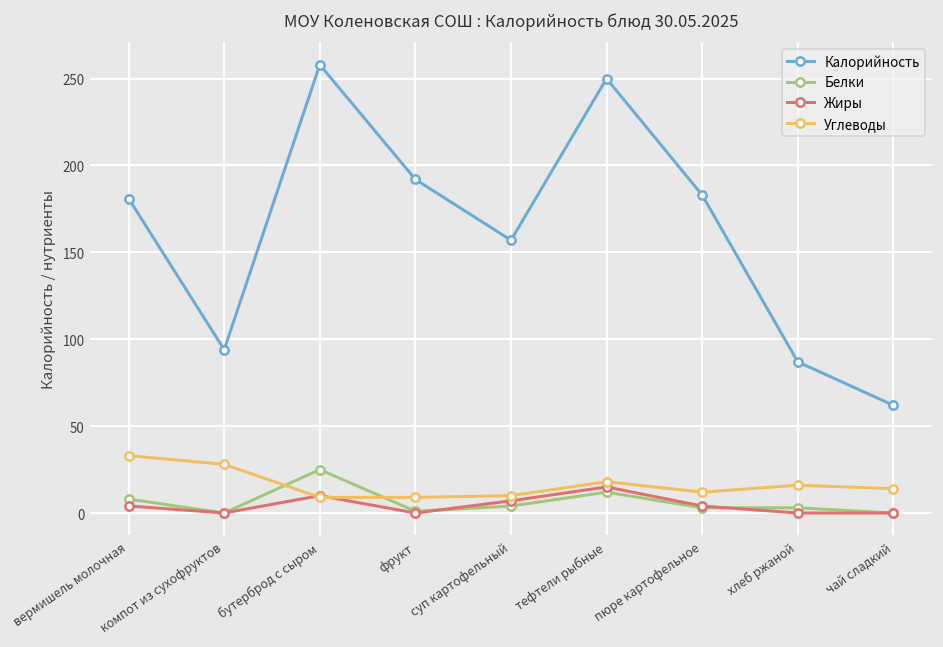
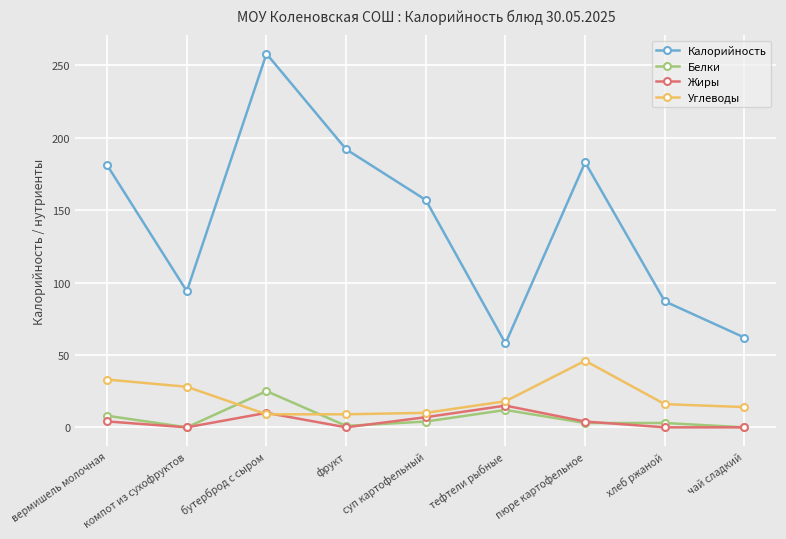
  {
    "Калорийность": {
      "вермишель молочная": 181,
      "компот из сухофруктов": 94,
      "бутерброд с сыром": 258,
      "фрукт": 192,
      "суп картофельный": 157,
-     "тефтели рыбные": 250,
+     "тефтели рыбные": 58,
      "пюре картофельное": 183,
      "хлеб ржаной": 87,
      "чай сладкий": 62
    },
    "Белки": {
      "вермишель молочная": 8,
      "бутерброд с сыром": 25,
      "суп картофельный": 4,
      "тефтели рыбные": 12,
      "хлеб ржаной": 3
    },
    "Жиры": {
      "вермишель молочная": 4,
      "суп картофельный": 7,
      "тефтели рыбные": 15,
      "хлеб ржаной": 0
    },
    "Углеводы": {
      "вермишель молочная": 33,
      "компот из сухофруктов": 28,
      "фрукт": 9,
      "суп картофельный": 10,
      "тефтели рыбные": 18,
-     "пюре картофельное": 12,
+     "пюре картофельное": 46,
      "хлеб ржаной": 16,
      "чай сладкий": 14
    }
  }
